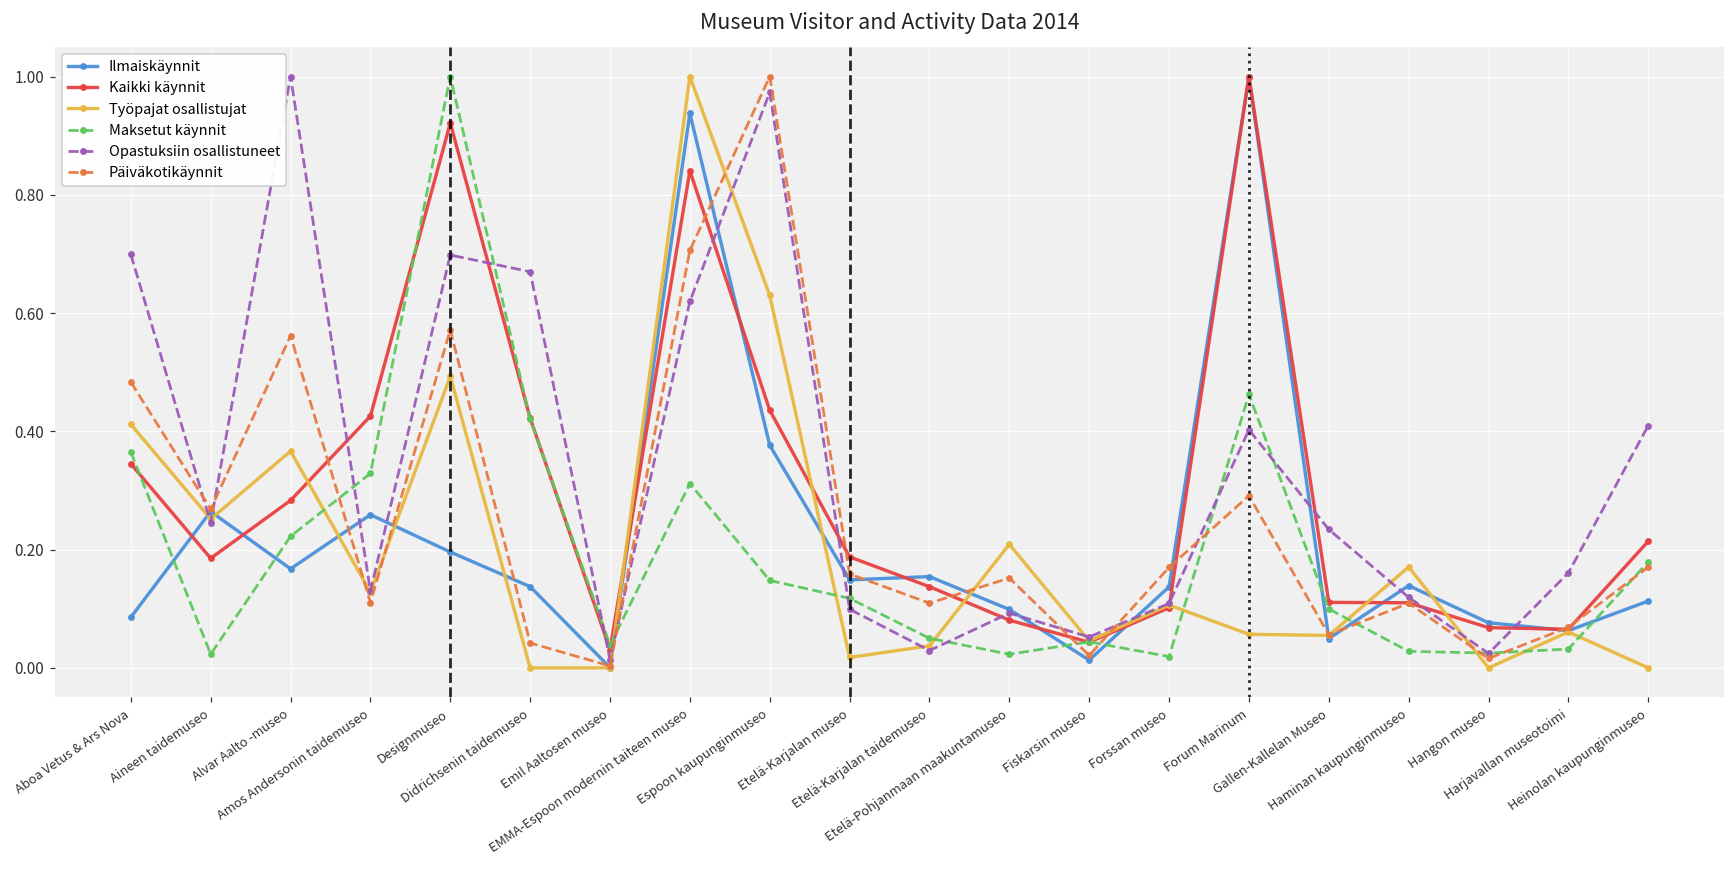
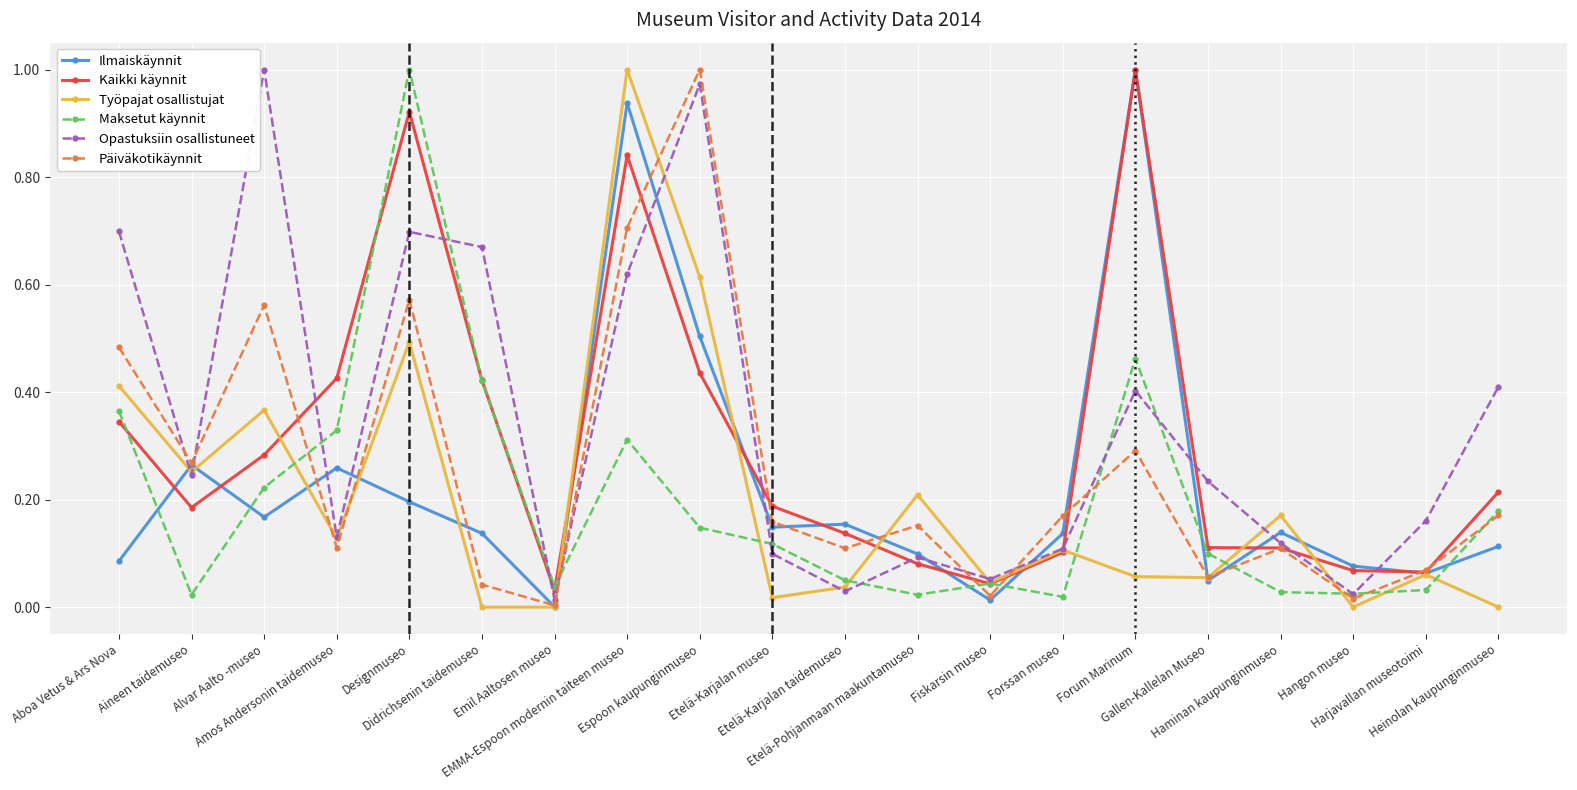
  {
    "Ilmaiskäynnit": {
      "Aboa Vetus & Ars Nova": 0.09,
      "Alvar Aalto -museo": 0.17,
      "Amos Andersonin taidemuseo": 0.26,
      "Designmuseo": 0.20,
      "Didrichsenin taidemuseo": 0.14,
      "EMMA-Espoon modernin taiteen museo": 0.94,
-     "Espoon kaupunginmuseo": 0.38,
+     "Espoon kaupunginmuseo": 0.50,
      "Etelä-Karjalan museo": 0.15,
      "Etelä-Karjalan taidemuseo": 0.15,
      "Etelä-Pohjanmaan maakuntamuseo": 0.10,
      "Fiskarsin museo": 0.01,
      "Forssan museo": 0.14,
      "Gallen-Kallelan Museo": 0.05,
      "Haminan kaupunginmuseo": 0.14,
      "Hangon museo": 0.08,
      "Heinolan kaupunginmuseo": 0.11
    },
    "Työpajat osallistujat": {
      "Aboa Vetus & Ars Nova": 0.41,
      "Aineen taidemuseo": 0.25,
      "Alvar Aalto -museo": 0.37,
      "Designmuseo": 0.49,
      "Didrichsenin taidemuseo": 0.00,
      "EMMA-Espoon modernin taiteen museo": 1.00,
-     "Espoon kaupunginmuseo": 0.63,
+     "Espoon kaupunginmuseo": 0.61,
      "Etelä-Karjalan museo": 0.02,
      "Etelä-Karjalan taidemuseo": 0.04,
      "Etelä-Pohjanmaan maakuntamuseo": 0.21,
      "Forum Marinum": 0.06,
      "Haminan kaupunginmuseo": 0.17,
      "Hangon museo": 0.00,
      "Heinolan kaupunginmuseo": 0.00
    },
    "Maksetut käynnit": {
      "Aboa Vetus & Ars Nova": 0.36,
      "Aineen taidemuseo": 0.02,
      "Alvar Aalto -museo": 0.22,
      "Amos Andersonin taidemuseo": 0.33,
      "Designmuseo": 1.00,
      "Emil Aaltosen museo": 0.04,
      "EMMA-Espoon modernin taiteen museo": 0.31,
      "Espoon kaupunginmuseo": 0.15,
      "Etelä-Karjalan museo": 0.12,
      "Etelä-Karjalan taidemuseo": 0.05,
      "Etelä-Pohjanmaan maakuntamuseo": 0.02,
      "Forssan museo": 0.02,
      "Forum Marinum": 0.46,
      "Gallen-Kallelan Museo": 0.10,
      "Haminan kaupunginmuseo": 0.03,
      "Harjavallan museotoimi": 0.03,
      "Heinolan kaupunginmuseo": 0.18
    },
    "Opastuksiin osallistuneet": {
      "Aboa Vetus & Ars Nova": 0.70,
      "Aineen taidemuseo": 0.25,
      "Alvar Aalto -museo": 1.00,
      "Designmuseo": 0.70,
      "Didrichsenin taidemuseo": 0.67,
      "Emil Aaltosen museo": 0.01,
      "EMMA-Espoon modernin taiteen museo": 0.62,
      "Espoon kaupunginmuseo": 0.97,
      "Etelä-Karjalan museo": 0.10,
      "Etelä-Karjalan taidemuseo": 0.03,
      "Etelä-Pohjanmaan maakuntamuseo": 0.09,
      "Fiskarsin museo": 0.05,
      "Forum Marinum": 0.40,
      "Gallen-Kallelan Museo": 0.23,
      "Haminan kaupunginmuseo": 0.12,
      "Harjavallan museotoimi": 0.16,
      "Heinolan kaupunginmuseo": 0.41
    }
  }
